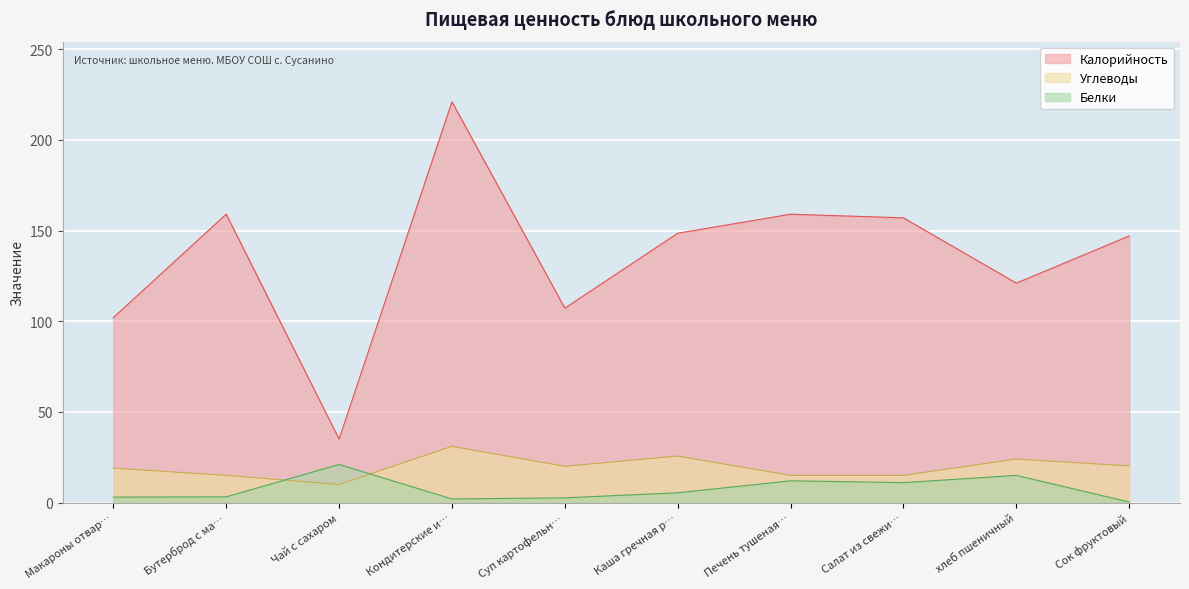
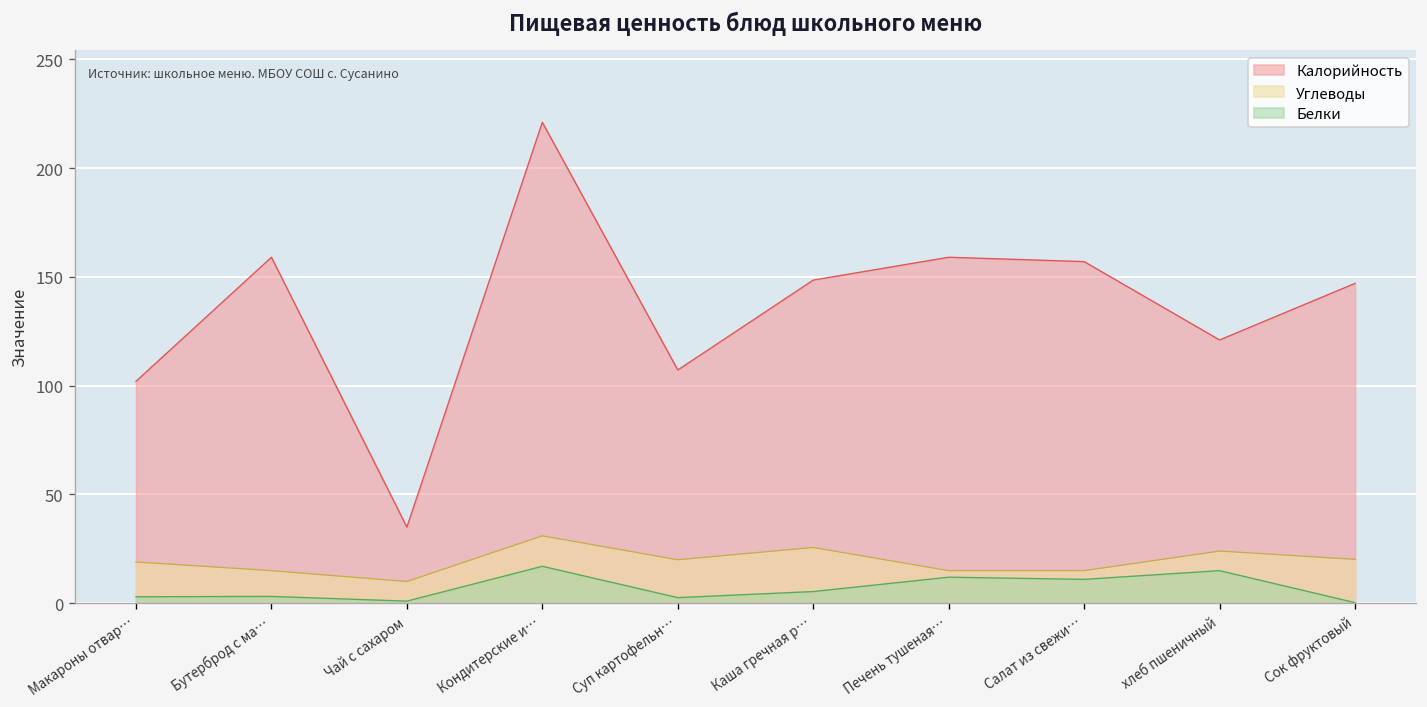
  {
    "Белки": {
      "Макароны отвар…": 3,
      "Бутерброд с ма…": 3,
-     "Чай с сахаром": 21,
-     "Кондитерские и…": 2,
+     "Чай с сахаром": 1,
+     "Кондитерские и…": 17,
      "Суп картофельн…": 3,
      "Каша гречная р…": 5,
      "Печень тушеная…": 12,
      "Салат из свежи…": 11,
      "хлеб пшеничный": 15,
      "Сок фруктовый": 0
    }
  }
